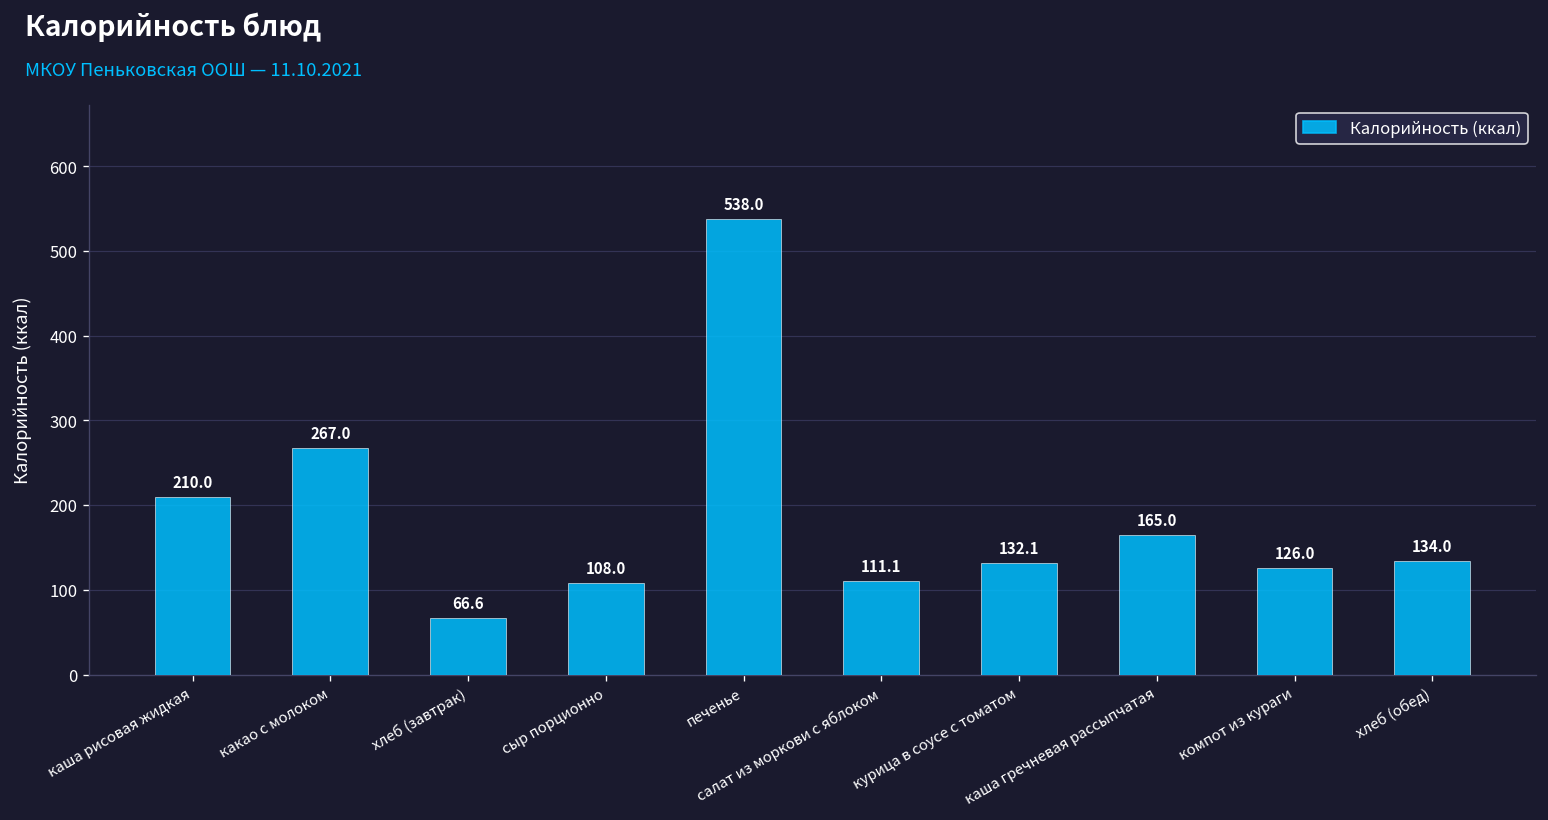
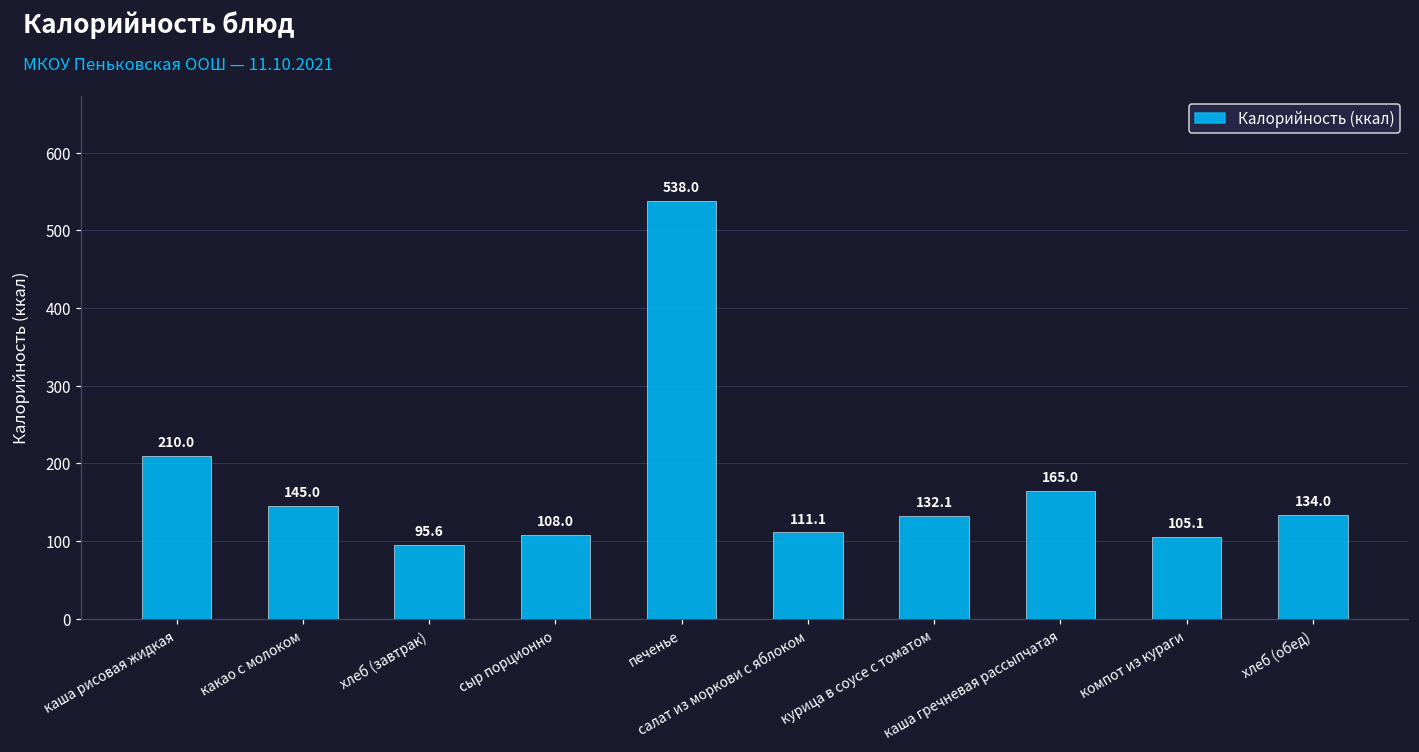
  {
    "каша рисовая жидкая": 210.0,
-   "какао с молоком": 267.0,
-   "хлеб (завтрак)": 66.6,
+   "какао с молоком": 145.0,
+   "хлеб (завтрак)": 95.6,
    "сыр порционно": 108.0,
    "печенье": 538.0,
    "салат из моркови с яблоком": 111.1,
    "курица в соусе с томатом": 132.1,
    "каша гречневая рассыпчатая": 165.0,
-   "компот из кураги": 126.0,
+   "компот из кураги": 105.1,
    "хлеб (обед)": 134.0
  }
